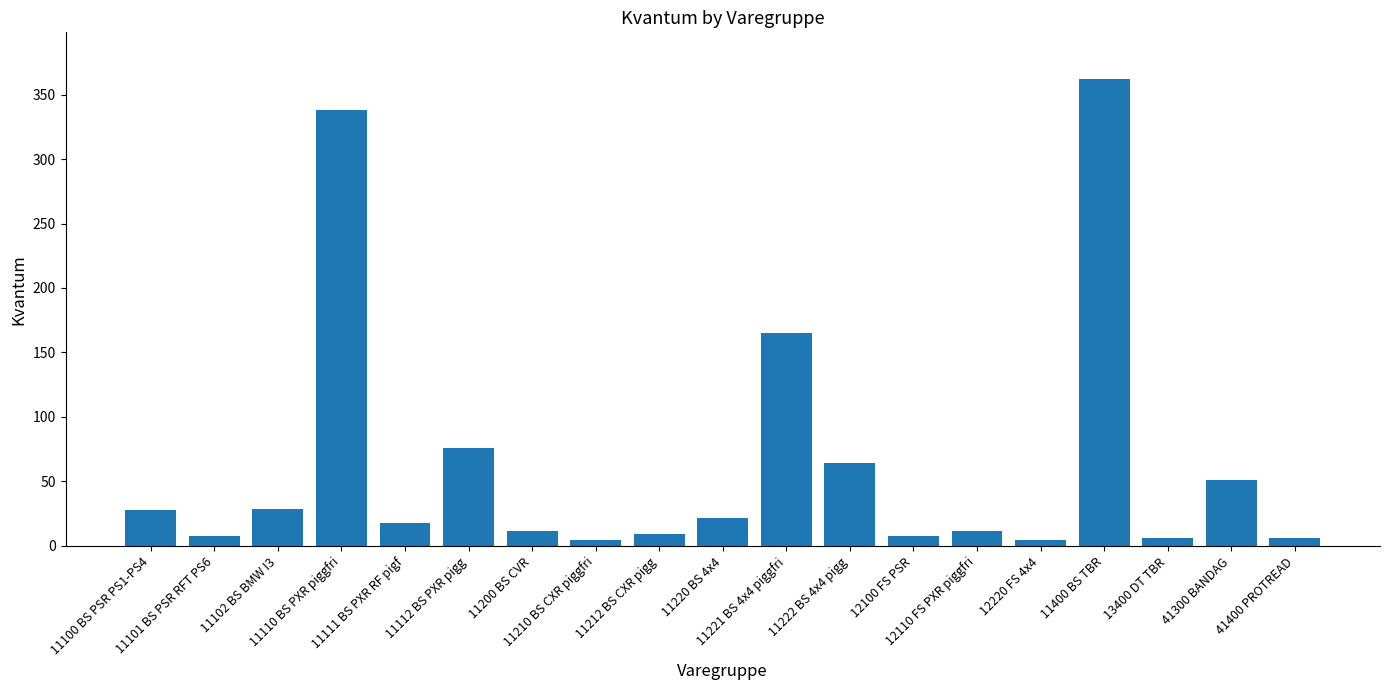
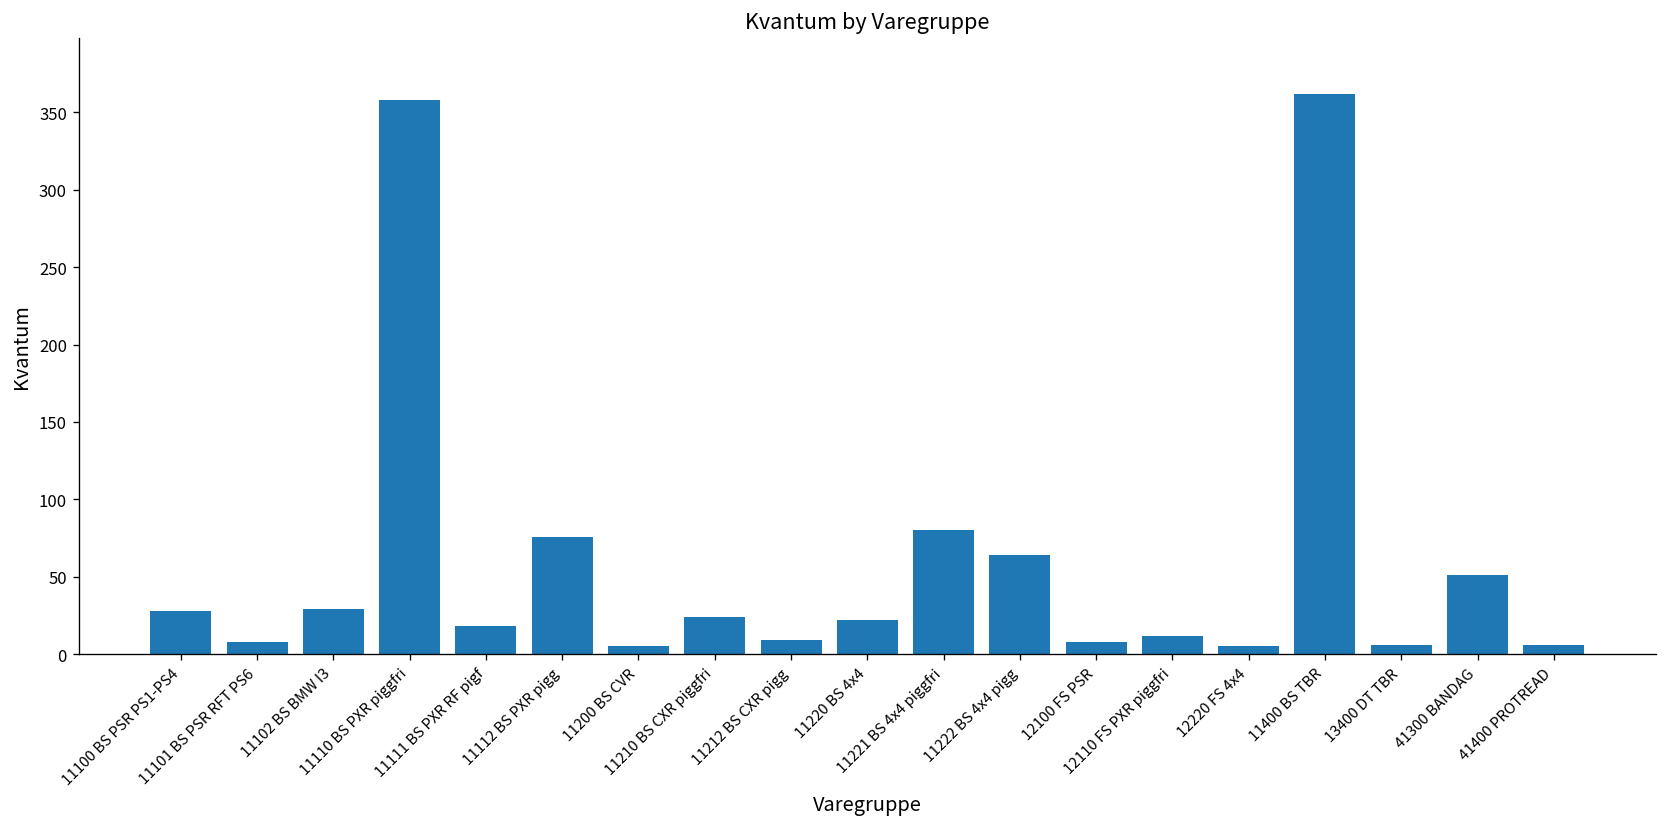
  {
    "11100 BS PSR PS1-PS4": 28,
    "11101 BS PSR RFT PS6": 8,
    "11102 BS BMW I3": 29,
-   "11110 BS PXR piggfri": 338,
+   "11110 BS PXR piggfri": 358,
    "11111 BS PXR RF pigf": 18,
    "11112 BS PXR pigg": 76,
-   "11200 BS CVR": 12,
-   "11210 BS CXR piggfri": 5,
+   "11200 BS CVR": 5,
+   "11210 BS CXR piggfri": 24,
    "11212 BS CXR pigg": 9,
    "11220 BS 4x4": 22,
-   "11221 BS 4x4 piggfri": 165,
+   "11221 BS 4x4 piggfri": 80,
    "11222 BS 4x4 pigg": 64,
    "12100 FS PSR": 8,
    "12110 FS PXR piggfri": 12,
    "12220 FS 4x4": 5,
    "11400 BS TBR": 362,
    "13400 DT TBR": 6,
    "41300 BANDAG": 51,
    "41400 PROTREAD": 6
  }
